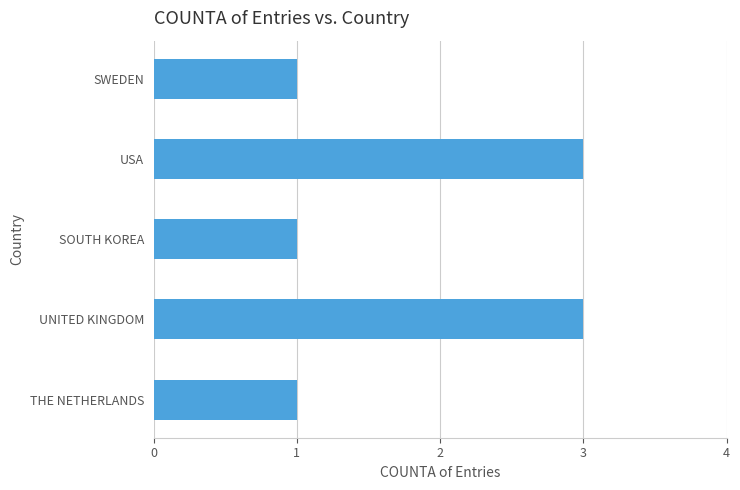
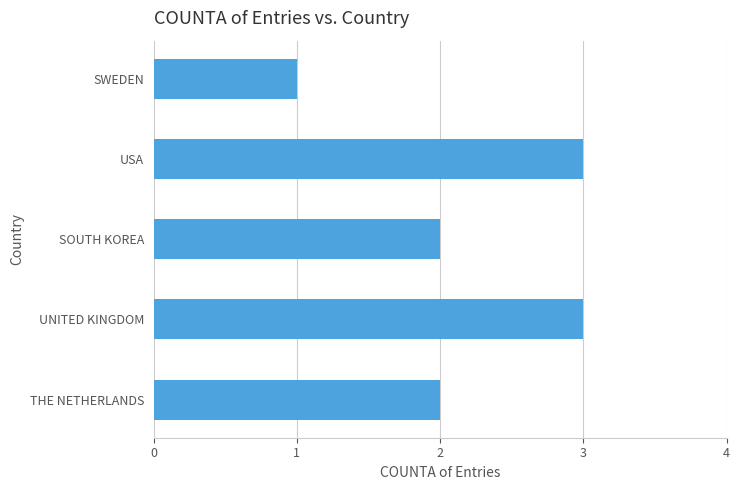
  {
    "SWEDEN": 1,
    "USA": 3,
-   "SOUTH KOREA": 1,
+   "SOUTH KOREA": 2,
    "UNITED KINGDOM": 3,
-   "THE NETHERLANDS": 1
+   "THE NETHERLANDS": 2
  }
